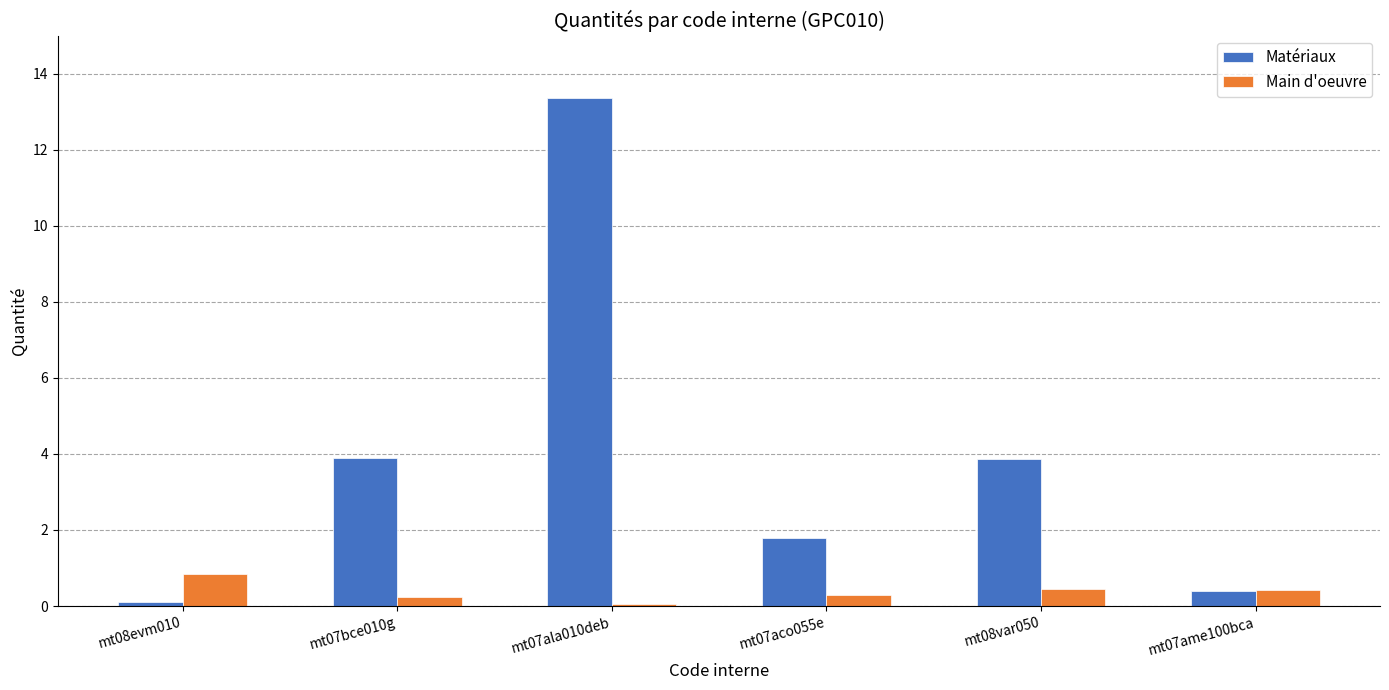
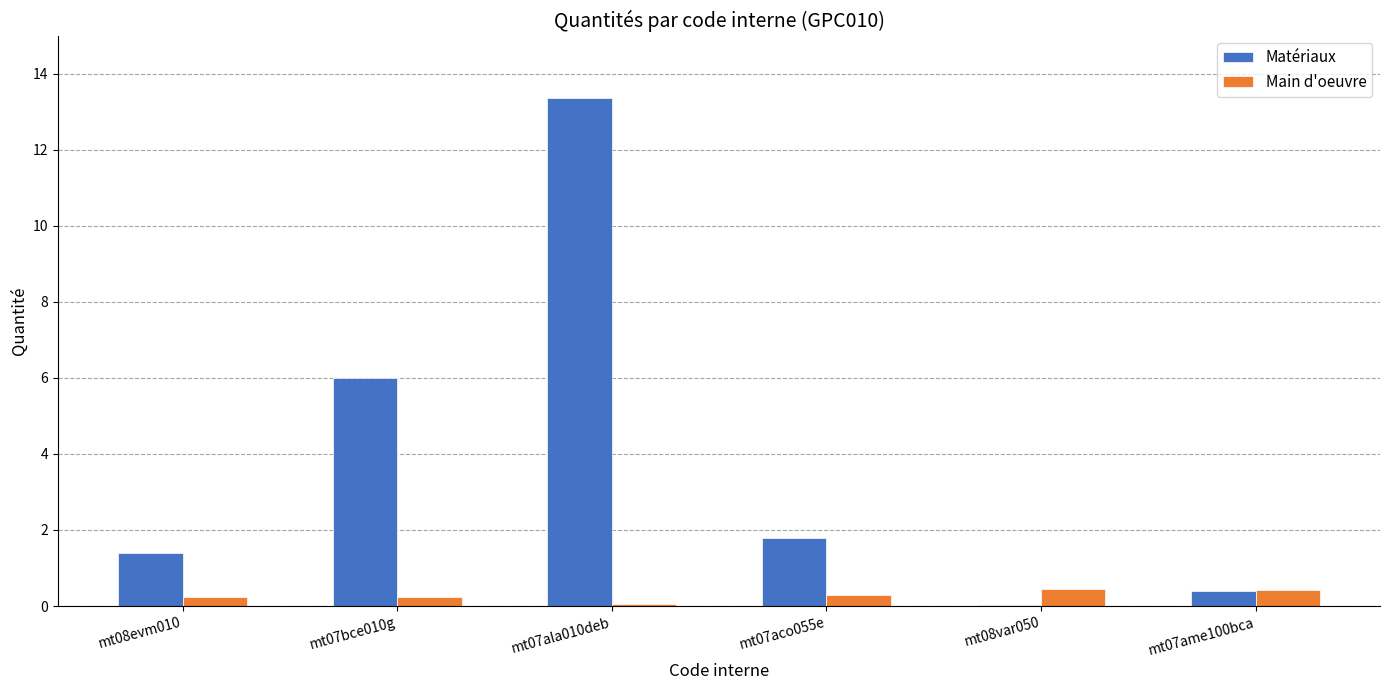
  {
    "Matériaux": {
-     "mt08evm010": 0.1,
-     "mt07bce010g": 3.9,
+     "mt08evm010": 1.4,
+     "mt07bce010g": 6.0,
      "mt07ala010deb": 13.4,
      "mt07aco055e": 1.8,
-     "mt08var050": 3.9,
+     "mt08var050": 0.0,
      "mt07ame100bca": 0.4
    },
    "Main d'oeuvre": {
-     "mt08evm010": 0.9,
+     "mt08evm010": 0.2,
      "mt07bce010g": 0.2,
      "mt07aco055e": 0.3,
      "mt08var050": 0.4,
      "mt07ame100bca": 0.4
    }
  }
